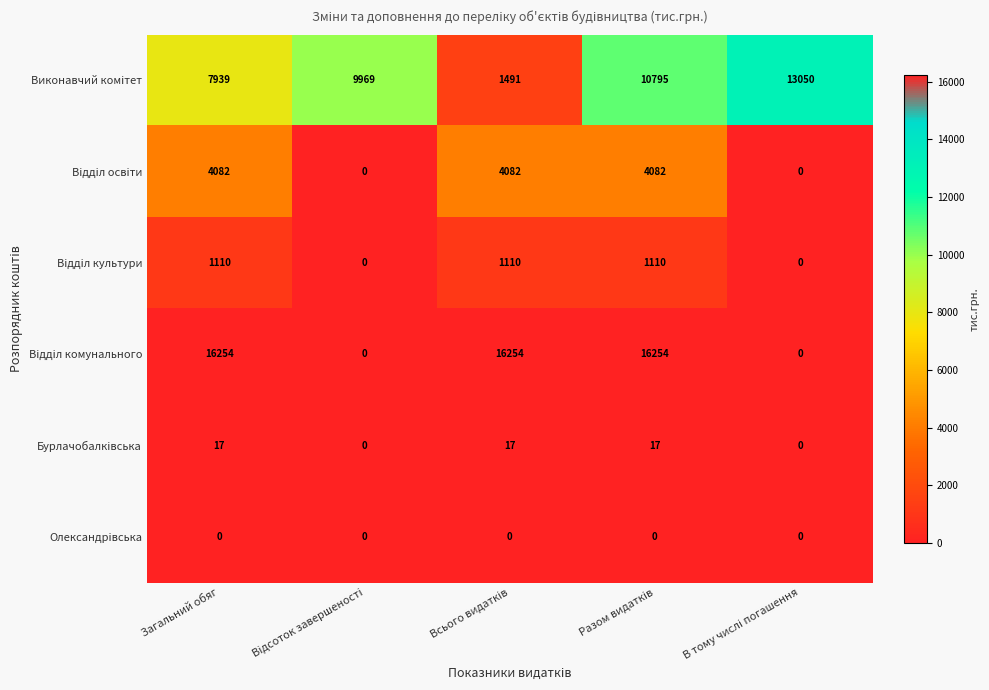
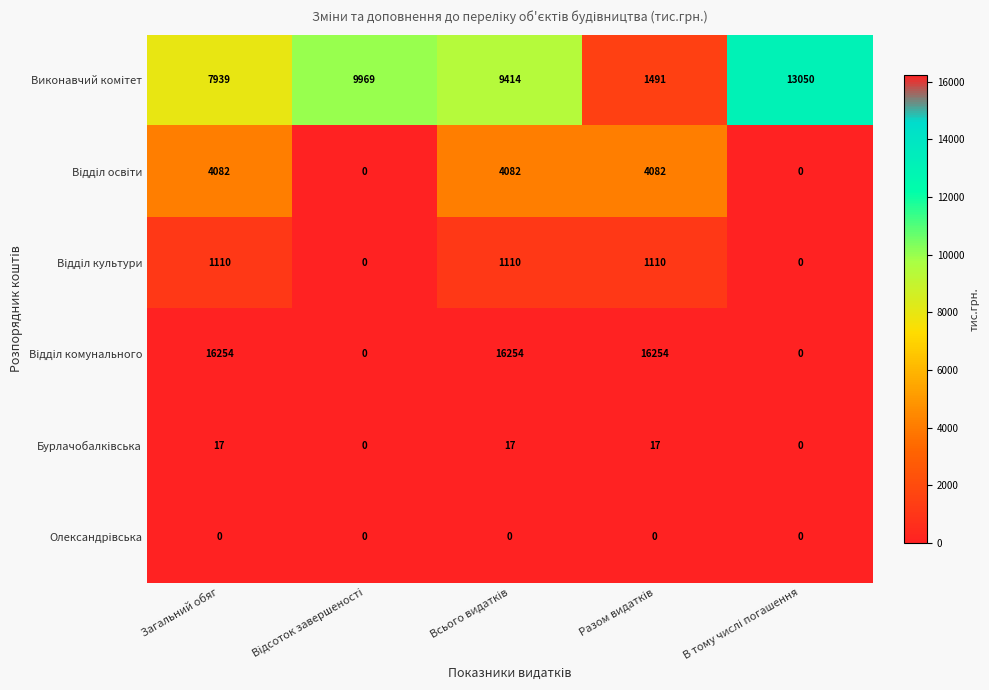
  {
    "Виконавчий комітет": {
      "Загальний обяг": 7939,
      "Відсоток завершеності": 9969,
-     "Всього видатків": 1491,
-     "Разом видатків": 10795,
+     "Всього видатків": 9414,
+     "Разом видатків": 1491,
      "В тому числі погашення": 13050
    },
    "Відділ освіти": {
      "Загальний обяг": 4082,
      "Відсоток завершеності": 0,
      "Всього видатків": 4082,
      "Разом видатків": 4082,
      "В тому числі погашення": 0
    },
    "Відділ культури": {
      "Загальний обяг": 1110,
      "Відсоток завершеності": 0,
      "Всього видатків": 1110,
      "Разом видатків": 1110,
      "В тому числі погашення": 0
    },
    "Відділ комунального": {
      "Загальний обяг": 16254,
      "Відсоток завершеності": 0,
      "Всього видатків": 16254,
      "Разом видатків": 16254,
      "В тому числі погашення": 0
    },
    "Бурлачобалківська": {
      "Загальний обяг": 17,
      "Відсоток завершеності": 0,
      "Всього видатків": 17,
      "Разом видатків": 17,
      "В тому числі погашення": 0
    },
    "Олександрівська": {
      "Загальний обяг": 0,
      "Відсоток завершеності": 0,
      "Всього видатків": 0,
      "Разом видатків": 0,
      "В тому числі погашення": 0
    }
  }
